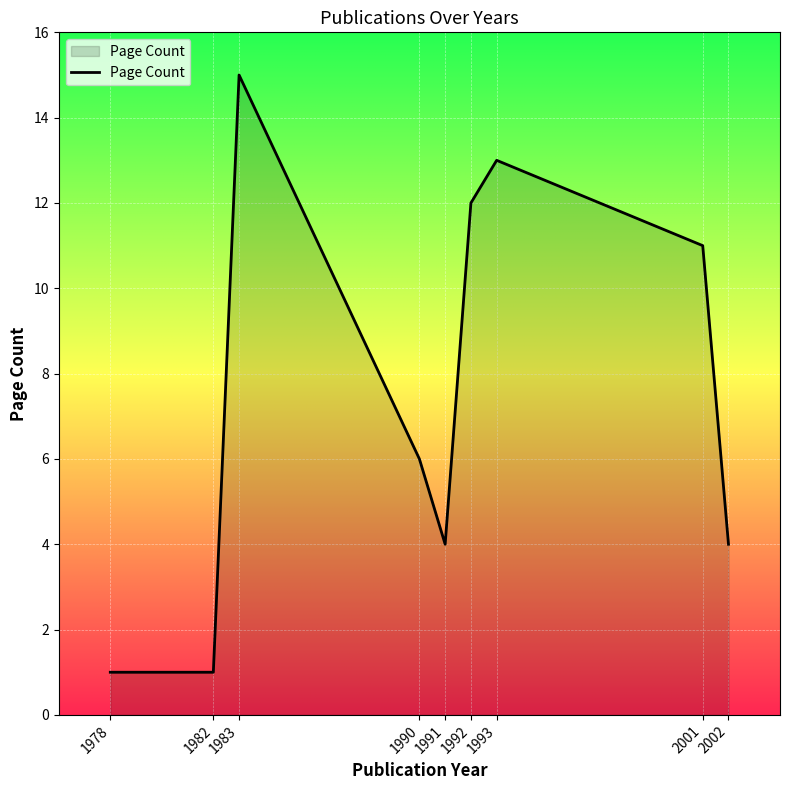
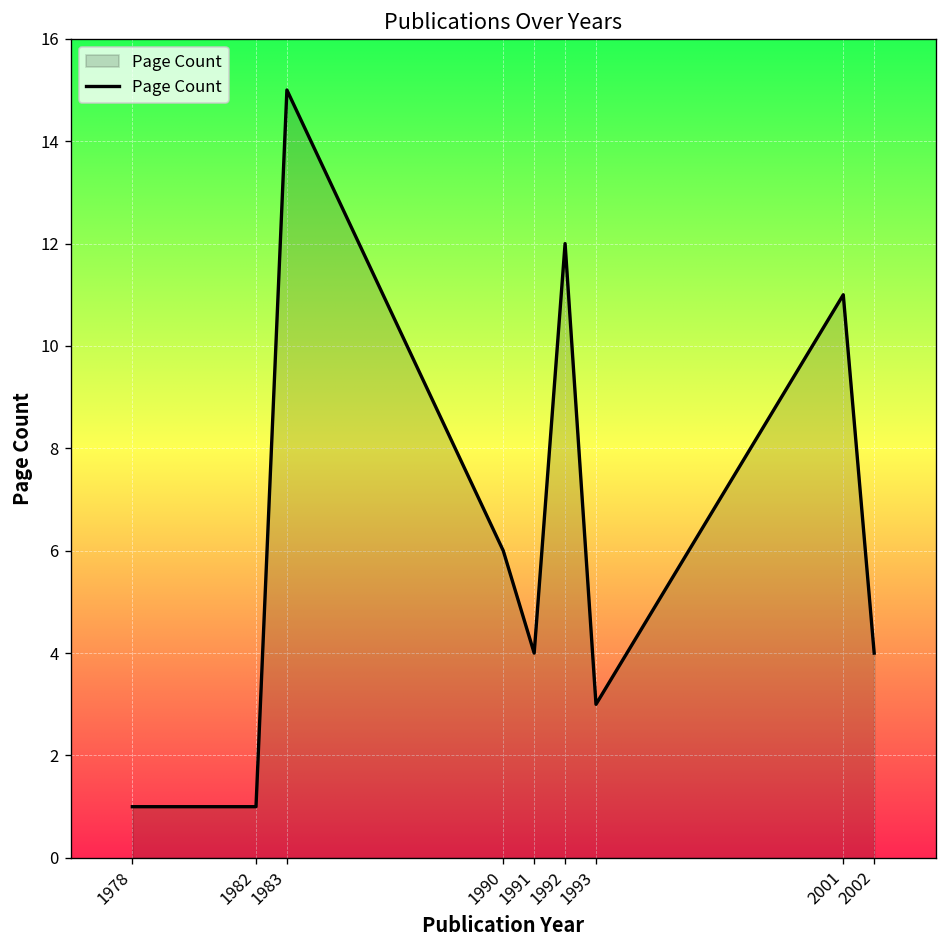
  {
    "1978": 1,
    "1982": 1,
    "1983": 15,
    "1990": 6,
    "1991": 4,
    "1992": 12,
-   "1993": 13,
+   "1993": 3,
    "2001": 11,
    "2002": 4
  }
